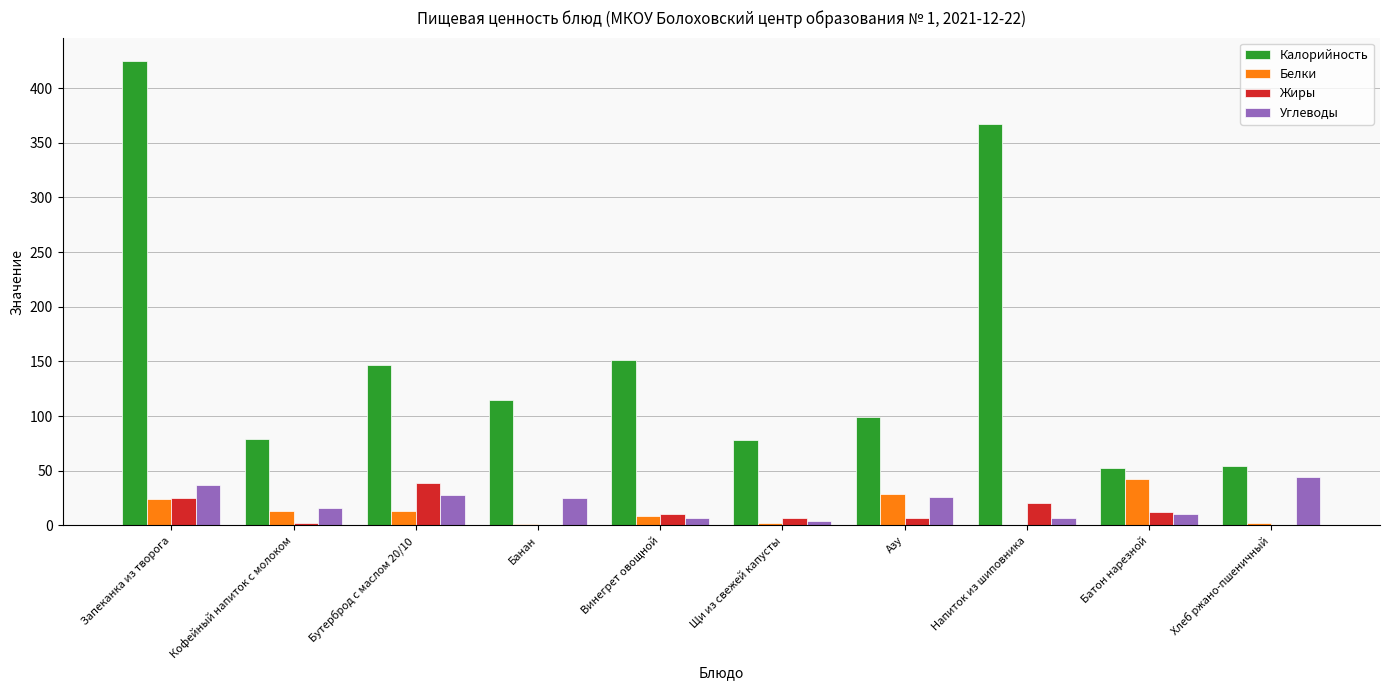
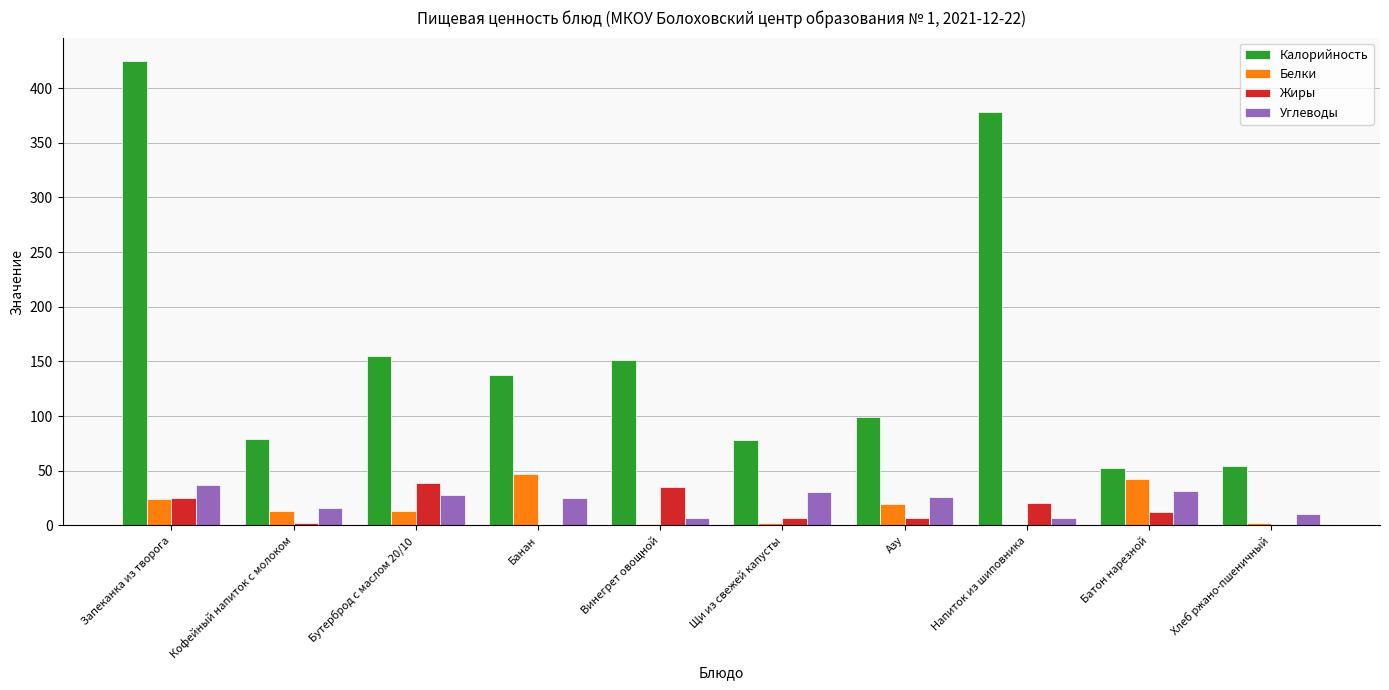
  {
    "Калорийность": {
      "Запеканка из творога": 425,
      "Кофейный напиток с молоком": 79,
-     "Бутерброд с маслом 20/10": 147,
-     "Банан": 115,
+     "Бутерброд с маслом 20/10": 155,
+     "Банан": 138,
      "Винегрет овощной": 151,
      "Щи из свежей капусты": 78,
      "Азу": 99,
-     "Напиток из шиповника": 367,
+     "Напиток из шиповника": 378,
      "Батон нарезной": 52,
      "Хлеб ржано-пшеничный": 54
    },
    "Белки": {
      "Запеканка из творога": 24,
      "Кофейный напиток с молоком": 13,
      "Бутерброд с маслом 20/10": 13,
-     "Банан": 2,
-     "Винегрет овощной": 9,
+     "Банан": 47,
+     "Винегрет овощной": 1,
      "Щи из свежей капусты": 2,
-     "Азу": 29,
+     "Азу": 20,
      "Батон нарезной": 42
    },
    "Жиры": {
      "Запеканка из творога": 25,
      "Кофейный напиток с молоком": 3,
      "Бутерброд с маслом 20/10": 39,
-     "Винегрет овощной": 11,
+     "Винегрет овощной": 35,
      "Щи из свежей капусты": 6,
      "Азу": 7,
      "Напиток из шиповника": 21,
      "Батон нарезной": 12
    },
    "Углеводы": {
      "Запеканка из творога": 37,
      "Кофейный напиток с молоком": 16,
      "Бутерброд с маслом 20/10": 28,
      "Банан": 25,
      "Винегрет овощной": 7,
-     "Щи из свежей капусты": 4,
+     "Щи из свежей капусты": 31,
      "Азу": 26,
      "Напиток из шиповника": 7,
-     "Батон нарезной": 10,
-     "Хлеб ржано-пшеничный": 44
+     "Батон нарезной": 32,
+     "Хлеб ржано-пшеничный": 10
    }
  }
